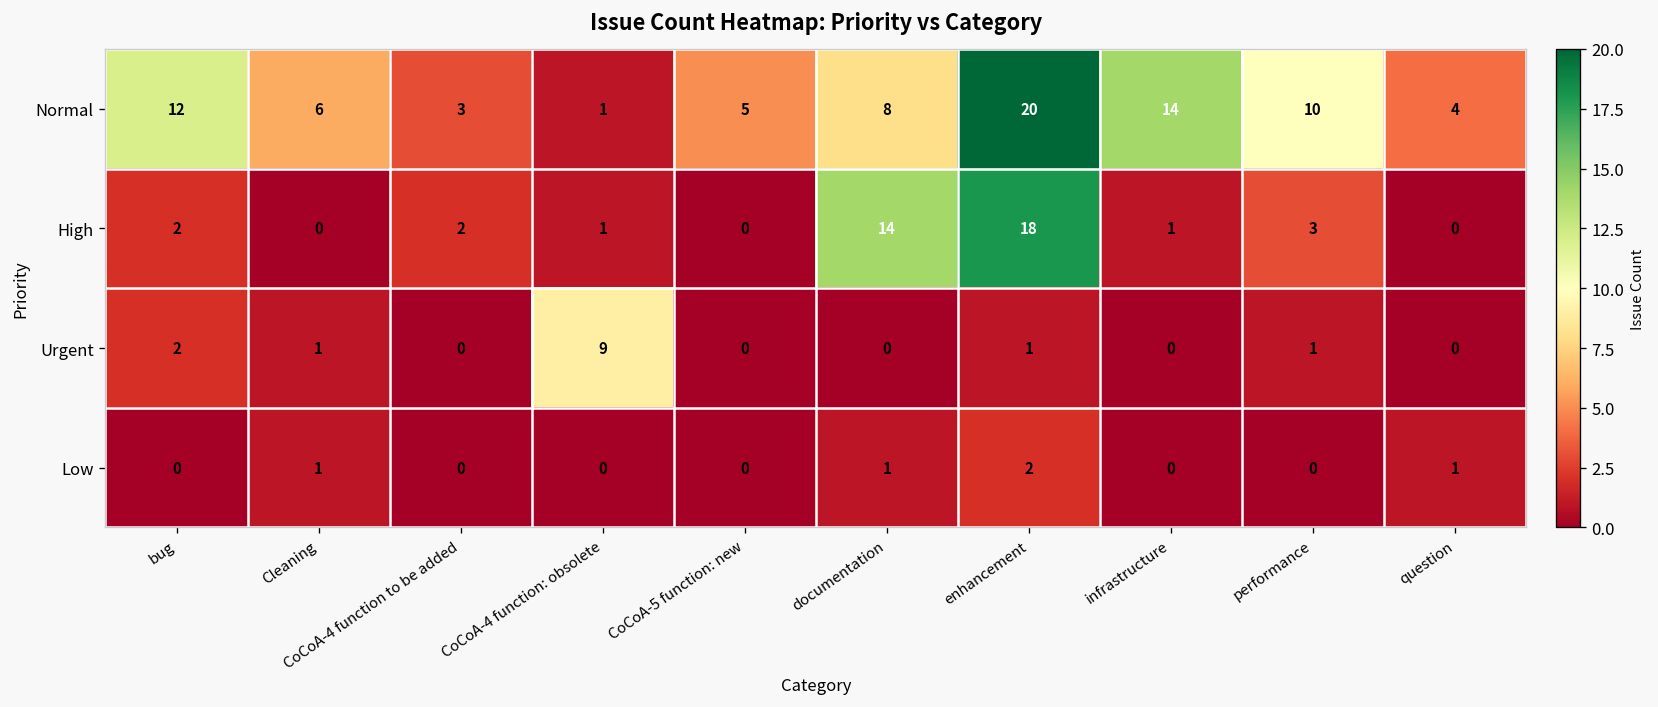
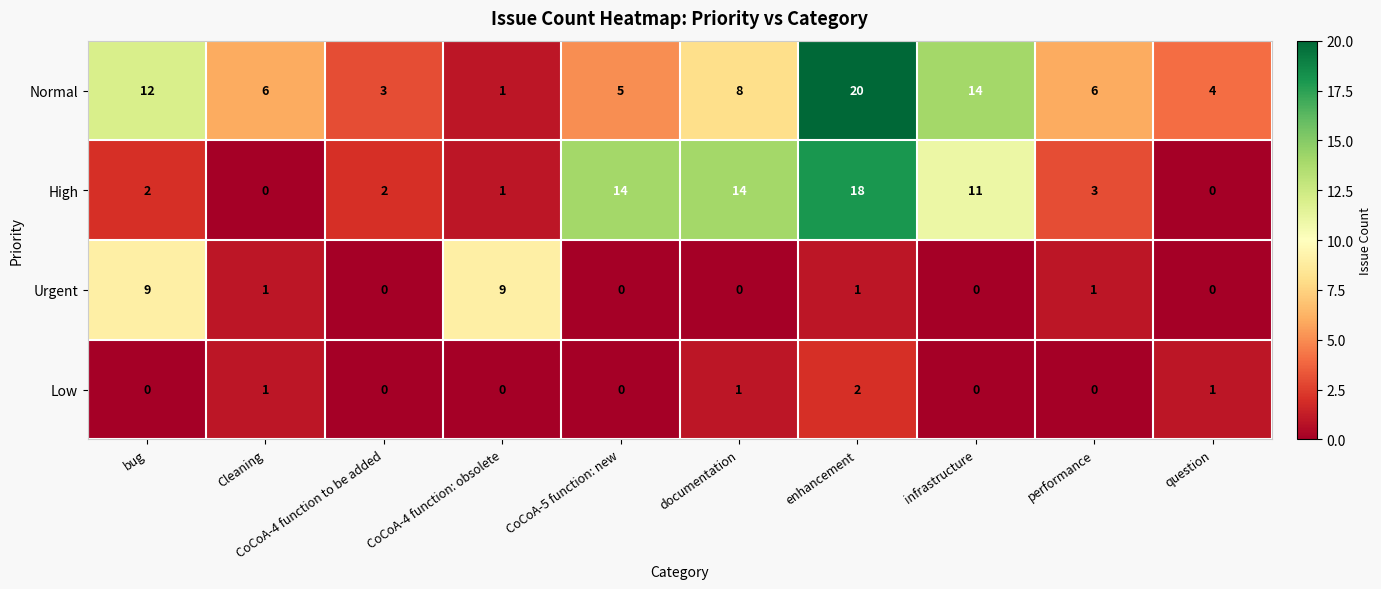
  {
    "Normal": {
      "bug": 12,
      "Cleaning": 6,
      "CoCoA-4 function to be added": 3,
      "CoCoA-4 function: obsolete": 1,
      "CoCoA-5 function: new": 5,
      "documentation": 8,
      "enhancement": 20,
      "infrastructure": 14,
-     "performance": 10,
+     "performance": 6,
      "question": 4
    },
    "High": {
      "bug": 2,
      "Cleaning": 0,
      "CoCoA-4 function to be added": 2,
      "CoCoA-4 function: obsolete": 1,
-     "CoCoA-5 function: new": 0,
+     "CoCoA-5 function: new": 14,
      "documentation": 14,
      "enhancement": 18,
-     "infrastructure": 1,
+     "infrastructure": 11,
      "performance": 3,
      "question": 0
    },
    "Urgent": {
-     "bug": 2,
+     "bug": 9,
      "Cleaning": 1,
      "CoCoA-4 function to be added": 0,
      "CoCoA-4 function: obsolete": 9,
      "CoCoA-5 function: new": 0,
      "documentation": 0,
      "enhancement": 1,
      "infrastructure": 0,
      "performance": 1,
      "question": 0
    },
    "Low": {
      "bug": 0,
      "Cleaning": 1,
      "CoCoA-4 function to be added": 0,
      "CoCoA-4 function: obsolete": 0,
      "CoCoA-5 function: new": 0,
      "documentation": 1,
      "enhancement": 2,
      "infrastructure": 0,
      "performance": 0,
      "question": 1
    }
  }
